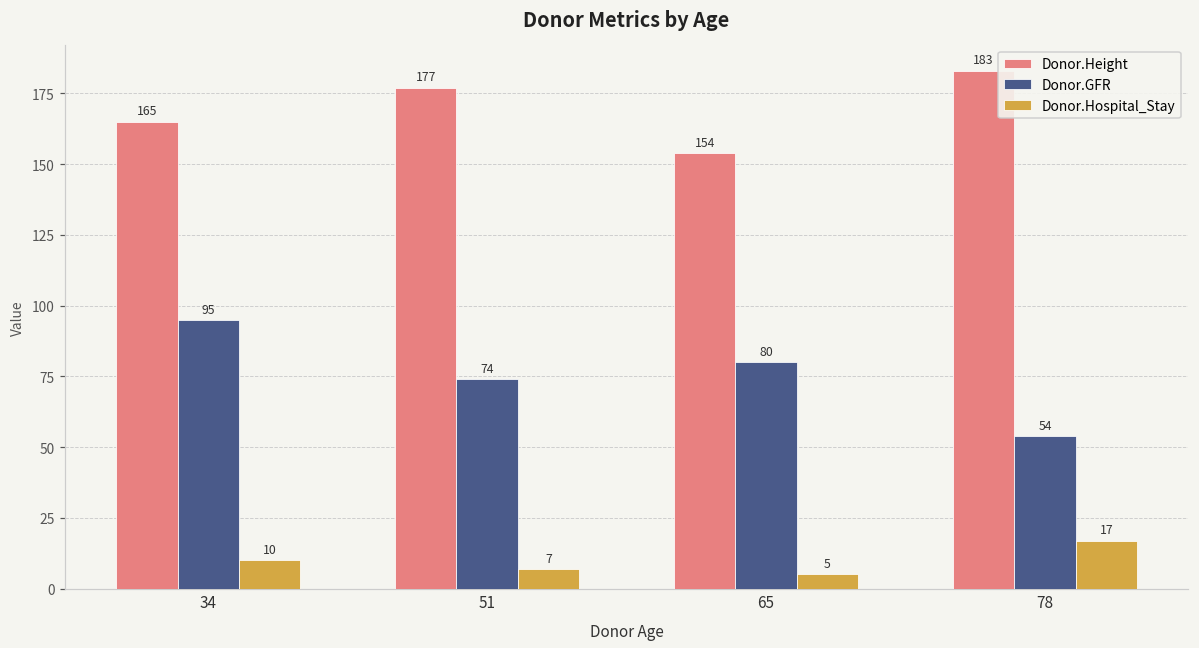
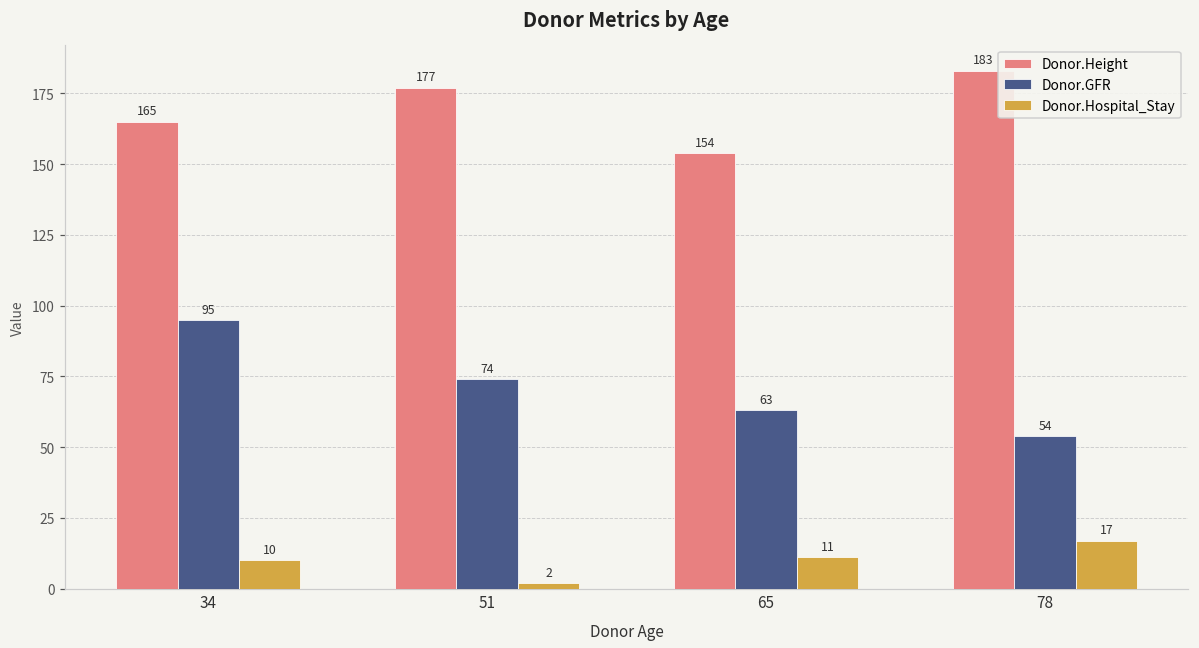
  {
    "Donor.Height": {
      "34": 165,
      "51": 177,
      "65": 154,
      "78": 183
    },
    "Donor.GFR": {
      "34": 95,
      "51": 74,
-     "65": 80,
+     "65": 63,
      "78": 54
    },
    "Donor.Hospital_Stay": {
      "34": 10,
-     "51": 7,
-     "65": 5,
+     "51": 2,
+     "65": 11,
      "78": 17
    }
  }
